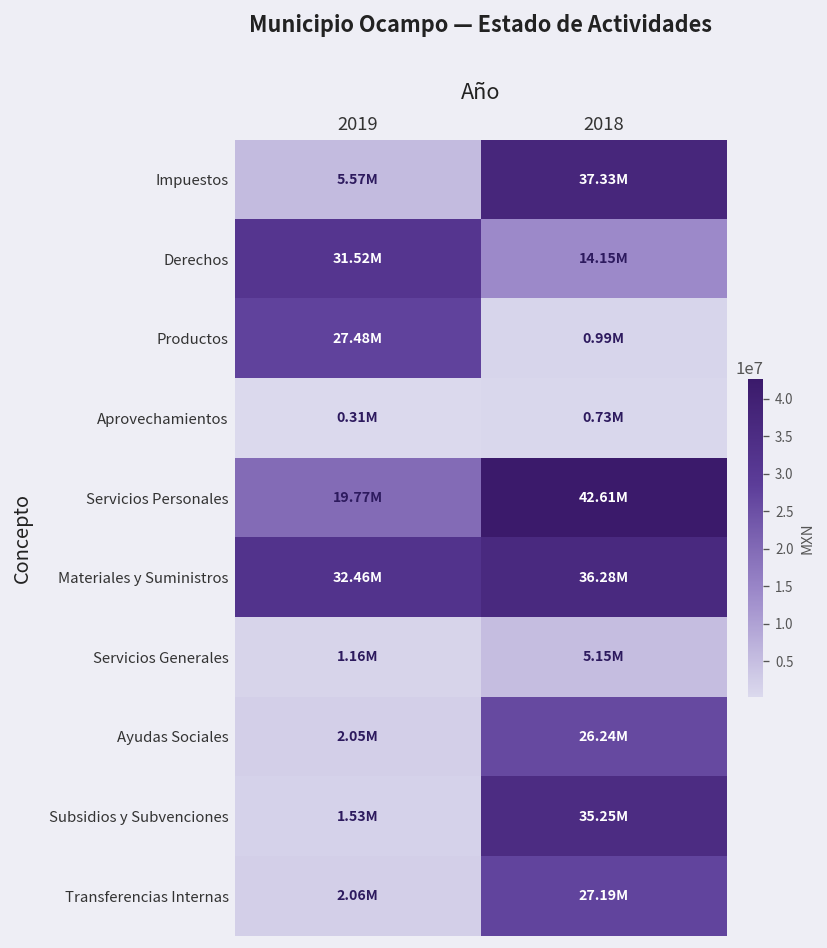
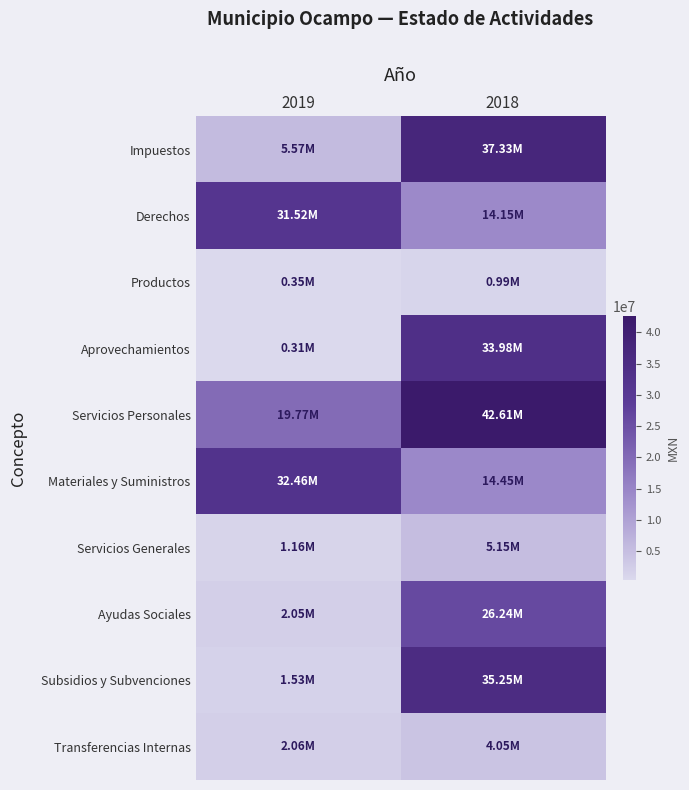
  {
    "Impuestos": {
      "2019": "5.57M",
      "2018": "37.33M"
    },
    "Derechos": {
      "2019": "31.52M",
      "2018": "14.15M"
    },
    "Productos": {
-     "2019": "27.48M",
+     "2019": "0.35M",
      "2018": "0.99M"
    },
    "Aprovechamientos": {
      "2019": "0.31M",
-     "2018": "0.73M"
+     "2018": "33.98M"
    },
    "Servicios Personales": {
      "2019": "19.77M",
      "2018": "42.61M"
    },
    "Materiales y Suministros": {
      "2019": "32.46M",
-     "2018": "36.28M"
+     "2018": "14.45M"
    },
    "Servicios Generales": {
      "2019": "1.16M",
      "2018": "5.15M"
    },
    "Ayudas Sociales": {
      "2019": "2.05M",
      "2018": "26.24M"
    },
    "Subsidios y Subvenciones": {
      "2019": "1.53M",
      "2018": "35.25M"
    },
    "Transferencias Internas": {
      "2019": "2.06M",
-     "2018": "27.19M"
+     "2018": "4.05M"
    }
  }
